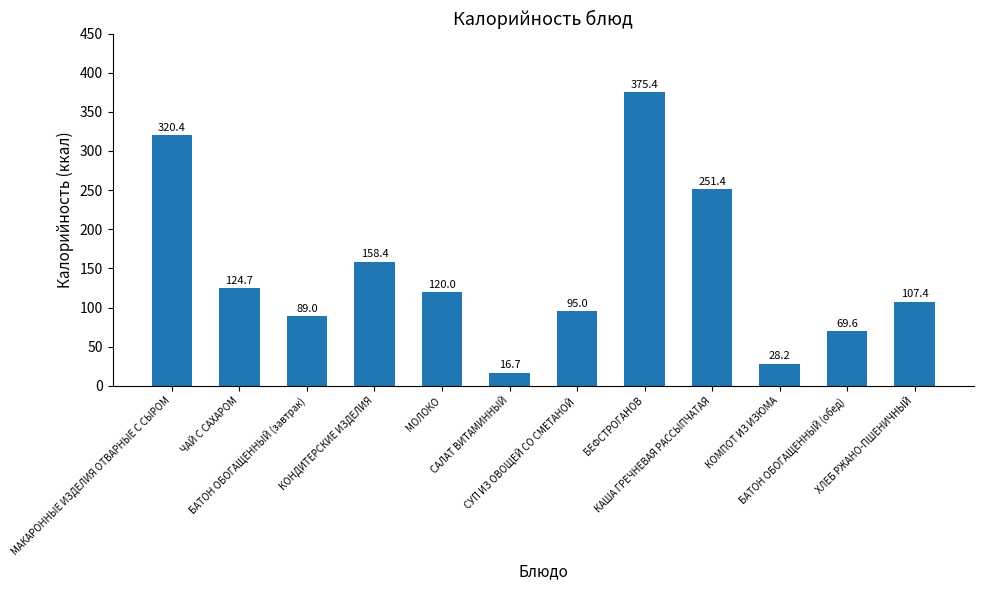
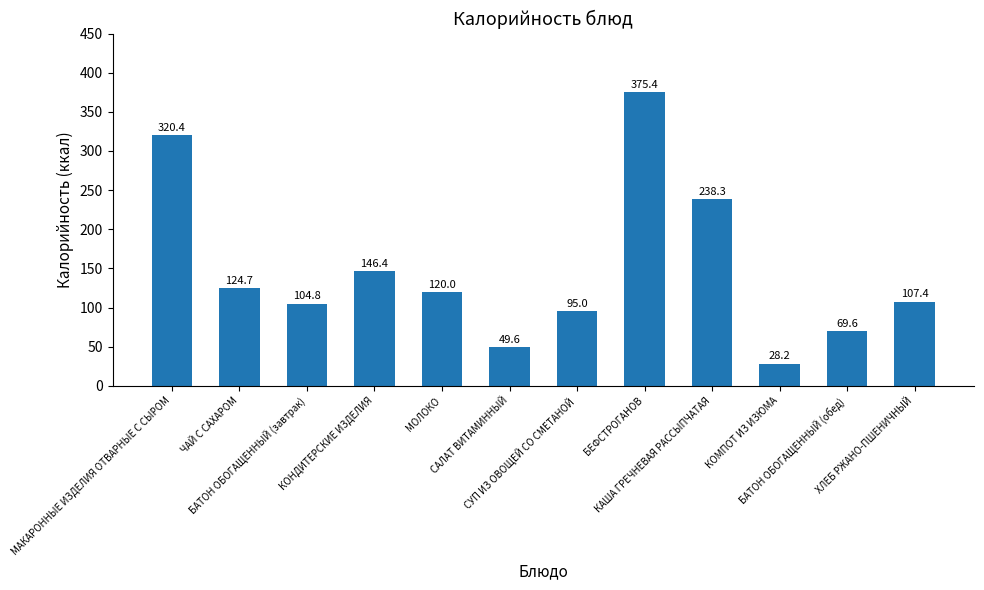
  {
    "МАКАРОННЫЕ ИЗДЕЛИЯ ОТВАРНЫЕ С СЫРОМ": 320.4,
    "ЧАЙ С САХАРОМ": 124.7,
-   "БАТОН ОБОГАЩЕННЫЙ (завтрак)": 89.0,
-   "КОНДИТЕРСКИЕ ИЗДЕЛИЯ": 158.4,
+   "БАТОН ОБОГАЩЕННЫЙ (завтрак)": 104.8,
+   "КОНДИТЕРСКИЕ ИЗДЕЛИЯ": 146.4,
    "МОЛОКО": 120.0,
-   "САЛАТ ВИТАМИННЫЙ": 16.7,
+   "САЛАТ ВИТАМИННЫЙ": 49.6,
    "СУП ИЗ ОВОЩЕЙ СО СМЕТАНОЙ": 95.0,
    "БЕФСТРОГАНОВ": 375.4,
-   "КАША ГРЕЧНЕВАЯ РАССЫПЧАТАЯ": 251.4,
+   "КАША ГРЕЧНЕВАЯ РАССЫПЧАТАЯ": 238.3,
    "КОМПОТ ИЗ ИЗЮМА": 28.2,
    "БАТОН ОБОГАЩЕННЫЙ (обед)": 69.6,
    "ХЛЕБ РЖАНО-ПШЕНИЧНЫЙ": 107.4
  }
